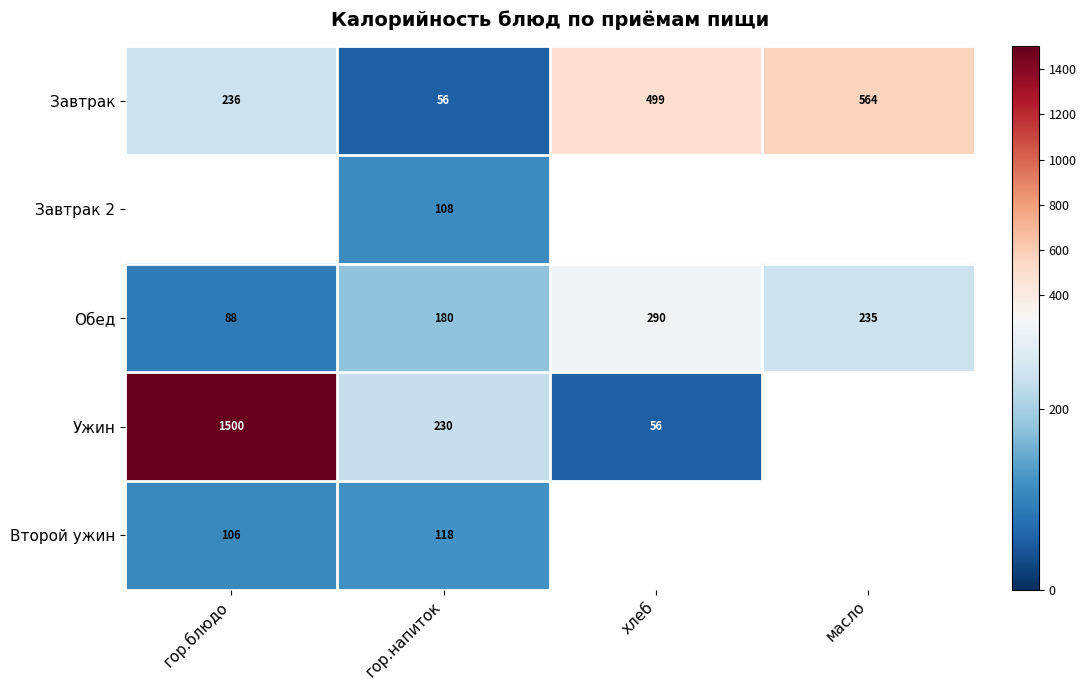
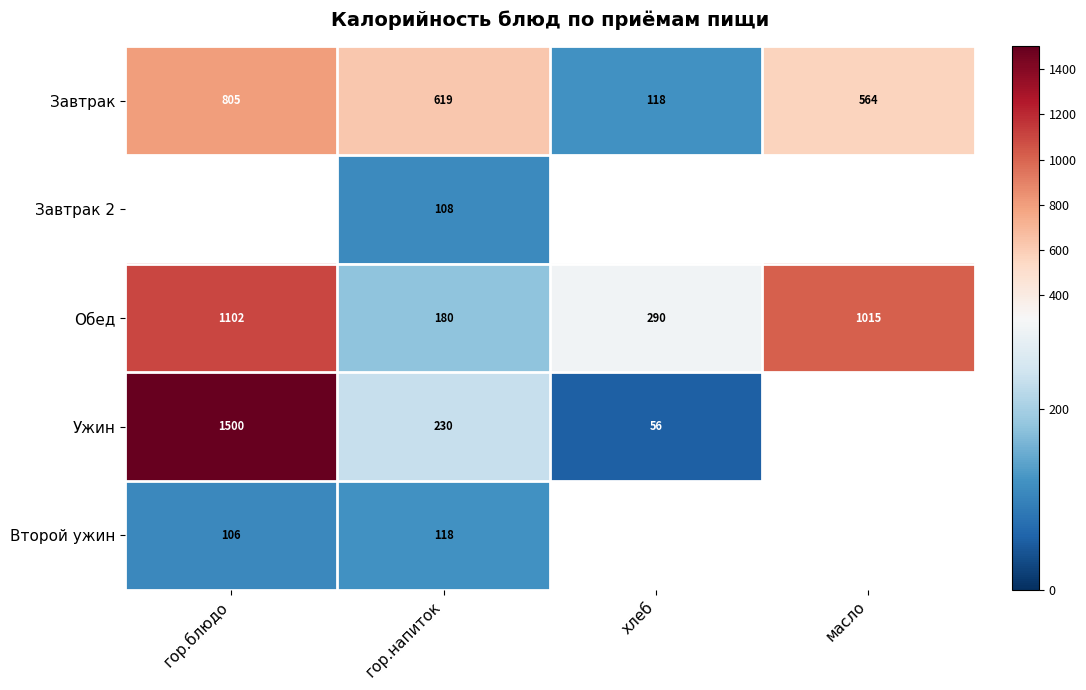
  {
    "Завтрак": {
-     "гор.блюдо": 236,
-     "гор.напиток": 56,
-     "хлеб": 499,
+     "гор.блюдо": 805,
+     "гор.напиток": 619,
+     "хлеб": 118,
      "масло": 564
    },
    "Завтрак 2": {
      "гор.напиток": 108
    },
    "Обед": {
-     "гор.блюдо": 88,
+     "гор.блюдо": 1102,
      "гор.напиток": 180,
      "хлеб": 290,
-     "масло": 235
+     "масло": 1015
    },
    "Ужин": {
      "гор.блюдо": 1500,
      "гор.напиток": 230,
      "хлеб": 56
    },
    "Второй ужин": {
      "гор.блюдо": 106,
      "гор.напиток": 118
    }
  }
